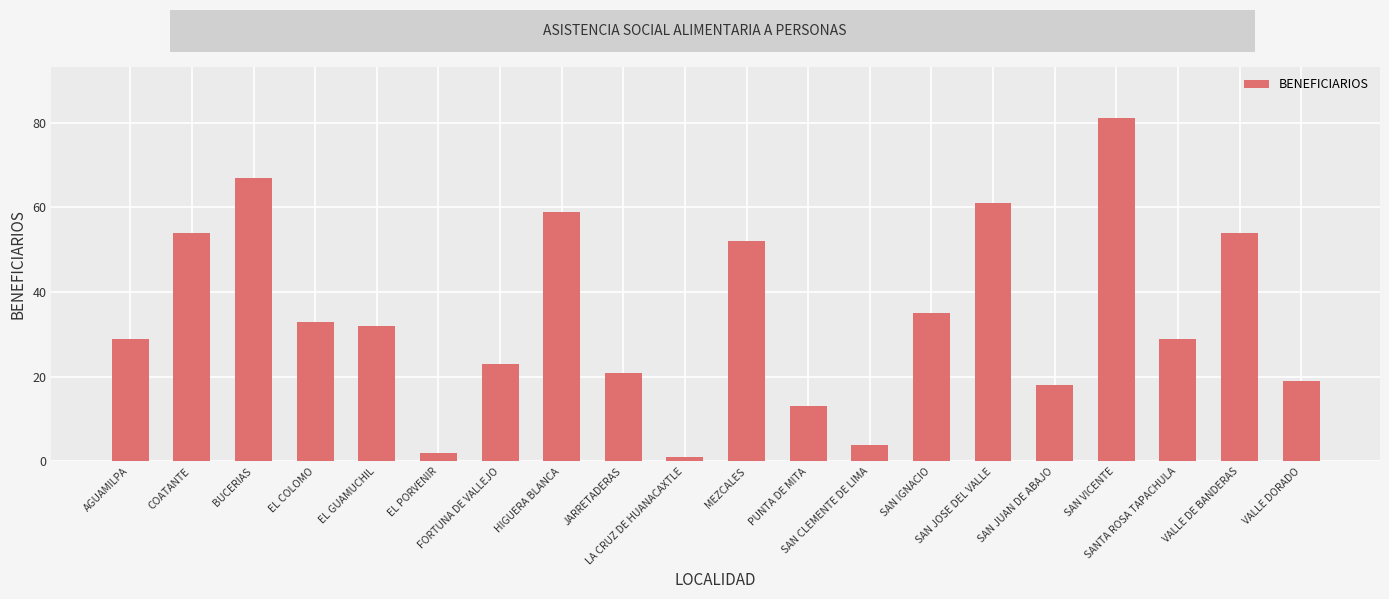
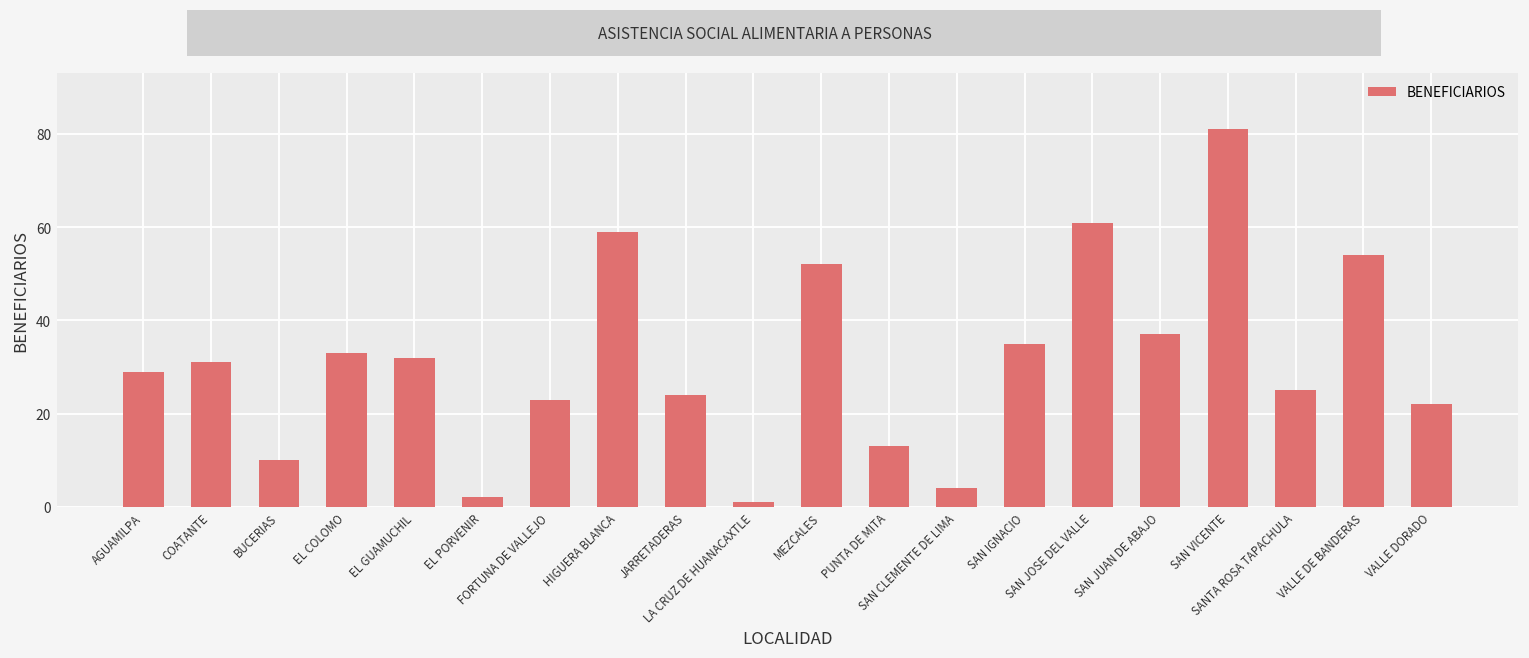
  {
    "AGUAMILPA": 29,
-   "COATANTE": 54,
-   "BUCERIAS": 67,
+   "COATANTE": 31,
+   "BUCERIAS": 10,
    "EL COLOMO": 33,
    "EL GUAMUCHIL": 32,
    "EL PORVENIR": 2,
    "FORTUNA DE VALLEJO": 23,
    "HIGUERA BLANCA": 59,
-   "JARRETADERAS": 21,
+   "JARRETADERAS": 24,
    "LA CRUZ DE HUANACAXTLE": 1,
    "MEZCALES": 52,
    "PUNTA DE MITA": 13,
    "SAN CLEMENTE DE LIMA": 4,
    "SAN IGNACIO": 35,
    "SAN JOSE DEL VALLE": 61,
-   "SAN JUAN DE ABAJO": 18,
+   "SAN JUAN DE ABAJO": 37,
    "SAN VICENTE": 81,
-   "SANTA ROSA TAPACHULA": 29,
+   "SANTA ROSA TAPACHULA": 25,
    "VALLE DE BANDERAS": 54,
-   "VALLE DORADO": 19
+   "VALLE DORADO": 22
  }
